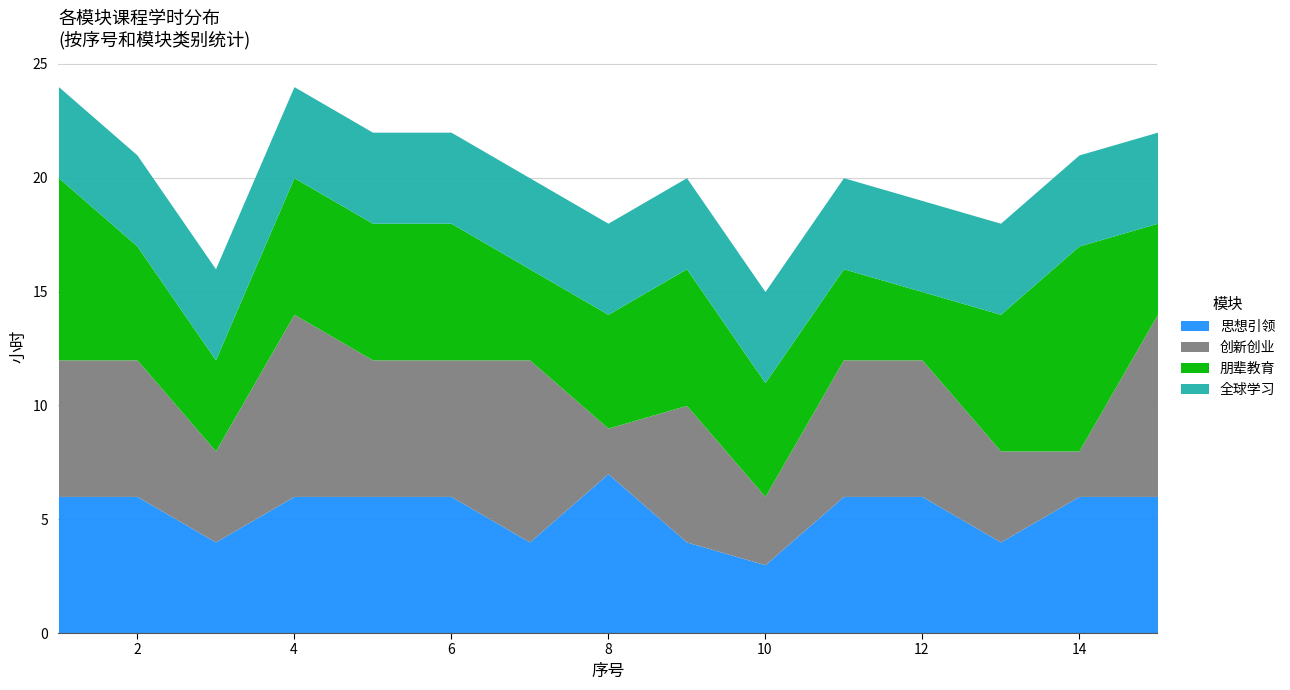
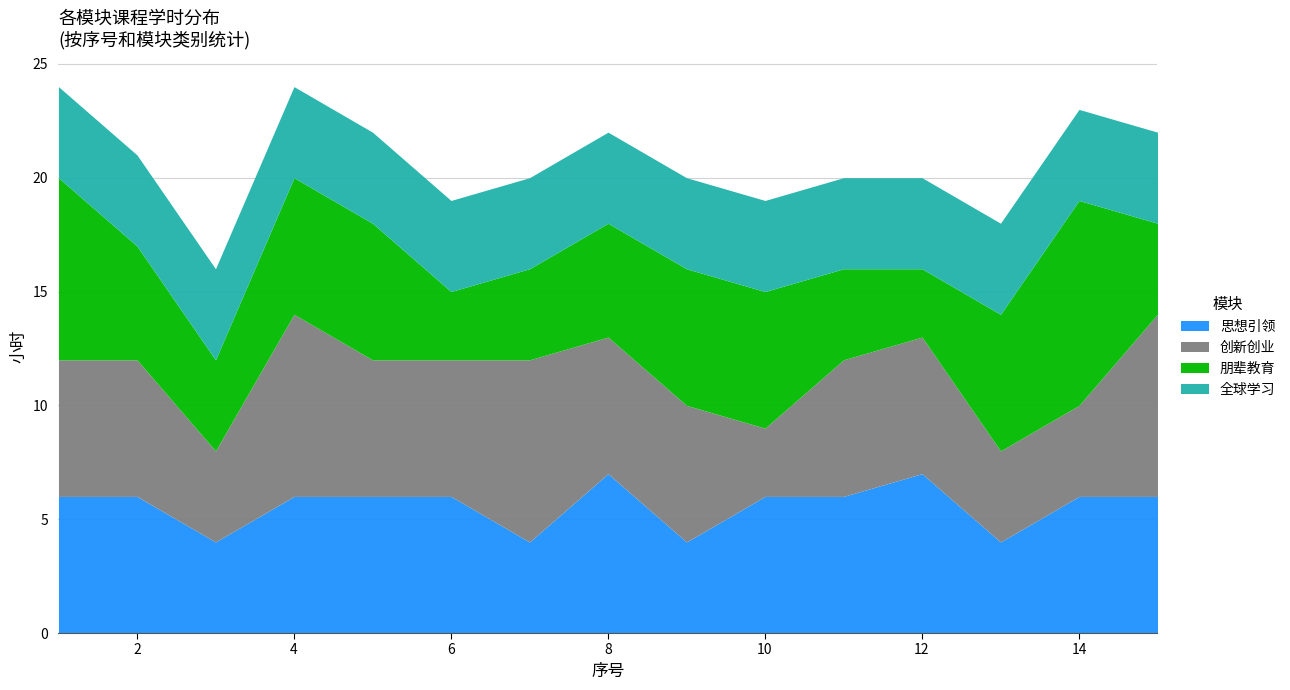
  {
    "思想引领": {
      "2": 6,
      "4": 6,
      "6": 6,
      "8": 7,
-     "10": 3,
-     "12": 6,
+     "10": 6,
+     "12": 7,
      "14": 6
    },
    "创新创业": {
-     "8": 2,
-     "14": 2
+     "8": 6,
+     "14": 4
    },
    "朋辈教育": {
      "2": 5,
      "4": 6,
-     "6": 6,
+     "6": 3,
      "8": 5,
-     "10": 5,
+     "10": 6,
      "12": 3,
      "14": 9
    },
    "全球学习": {
      "2": 4,
      "4": 4,
      "6": 4,
      "8": 4,
      "10": 4,
      "12": 4,
      "14": 4
    }
  }
